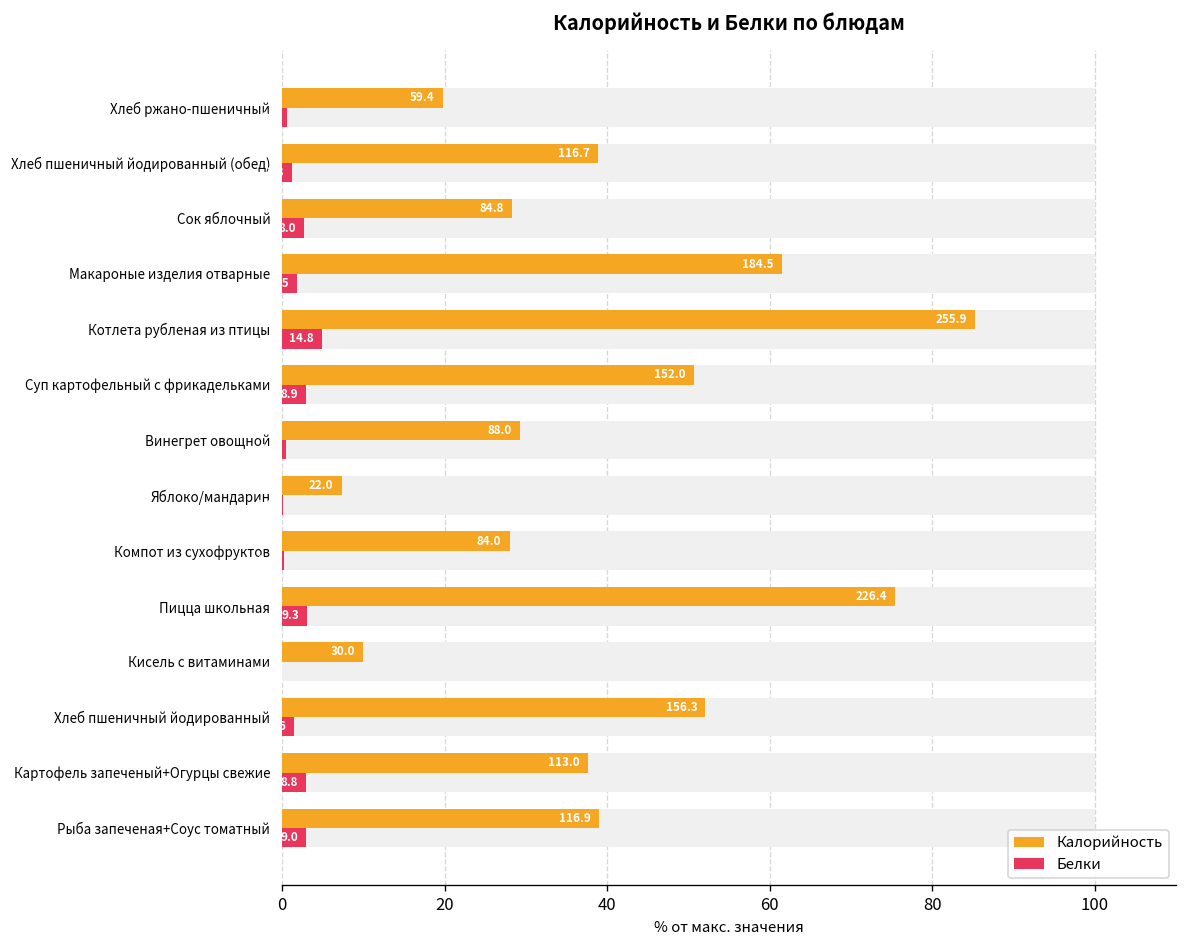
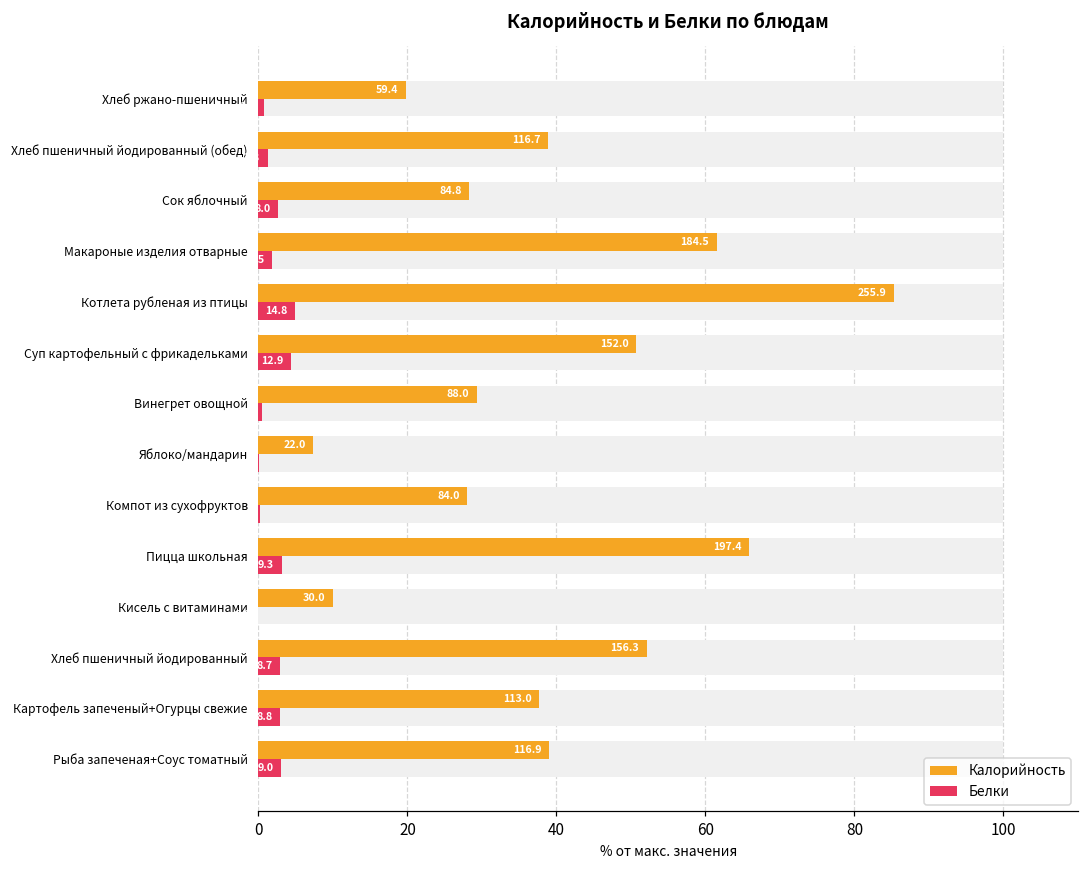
  {
    "Калорийность": {
-     "Пицца школьная": 226.4
+     "Пицца школьная": 197.4
    },
    "Белки": {
-     "Суп картофельный с фрикадельками": 8.9,
-     "Хлеб пшеничный йодированный": 2
+     "Суп картофельный с фрикадельками": 12.9,
+     "Хлеб пшеничный йодированный": 3
    }
  }
